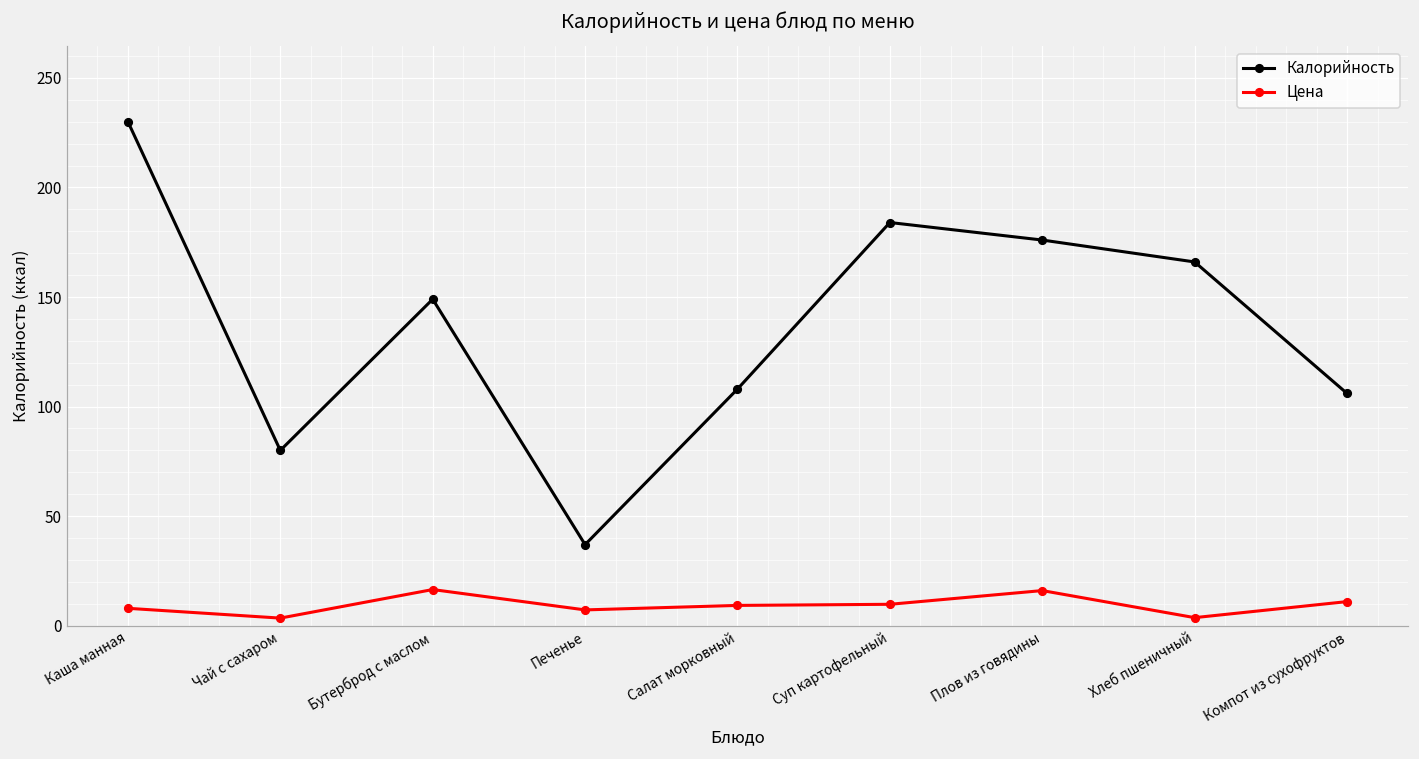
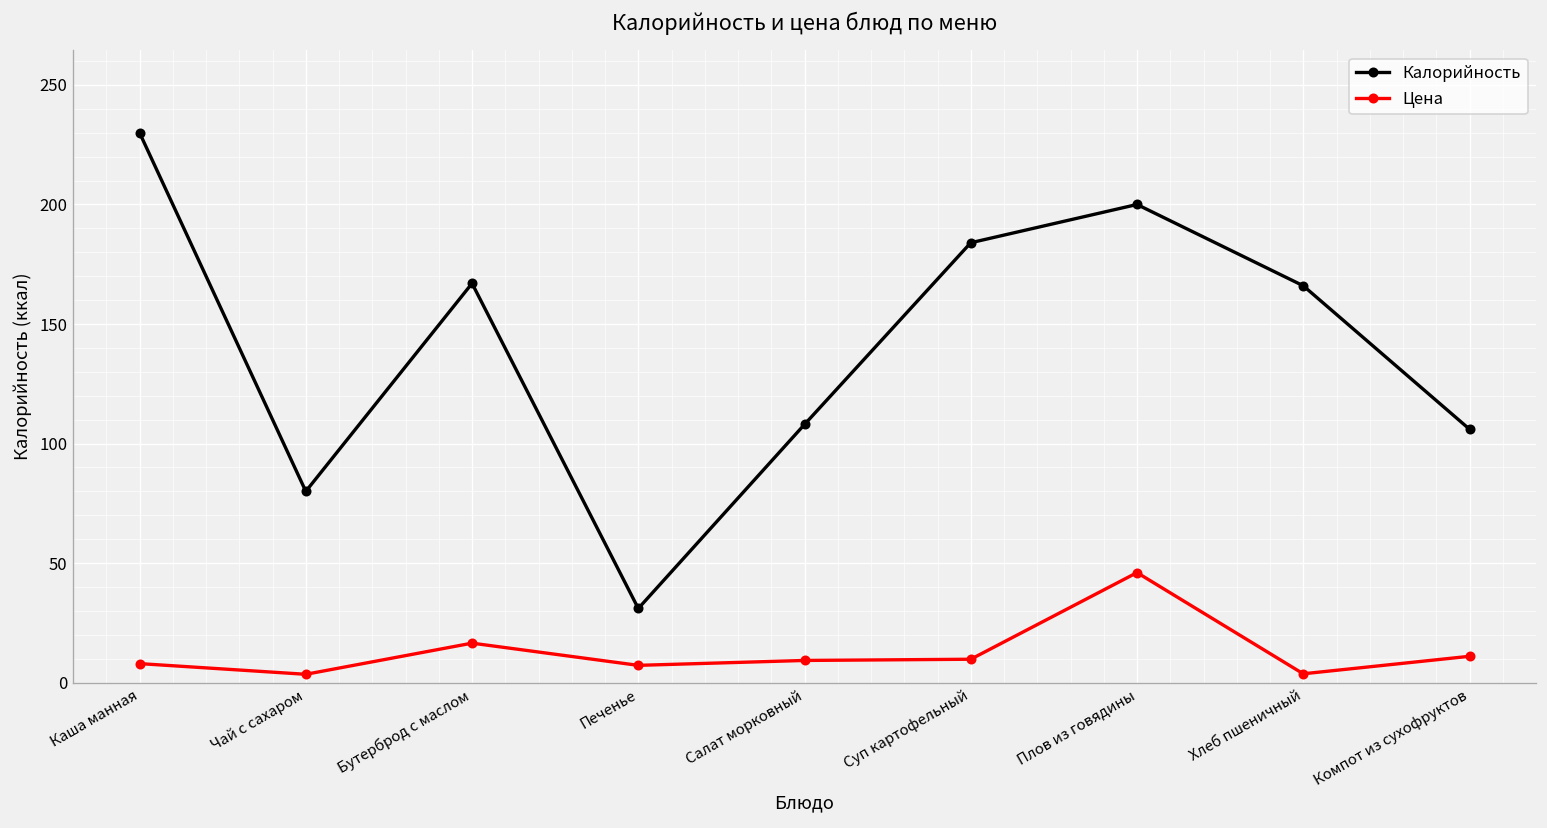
  {
    "Калорийность": {
      "Каша манная": 230,
      "Чай с сахаром": 80,
-     "Бутерброд с маслом": 149,
-     "Печенье": 37,
+     "Бутерброд с маслом": 167,
+     "Печенье": 31,
      "Салат морковный": 108,
      "Суп картофельный": 184,
-     "Плов из говядины": 176,
+     "Плов из говядины": 200,
      "Хлеб пшеничный": 166,
      "Компот из сухофруктов": 106
    },
    "Цена": {
      "Каша манная": 8,
      "Чай с сахаром": 3,
      "Бутерброд с маслом": 17,
      "Печенье": 7,
      "Салат морковный": 9,
      "Суп картофельный": 10,
-     "Плов из говядины": 16,
+     "Плов из говядины": 46,
      "Хлеб пшеничный": 4,
      "Компот из сухофруктов": 11
    }
  }
